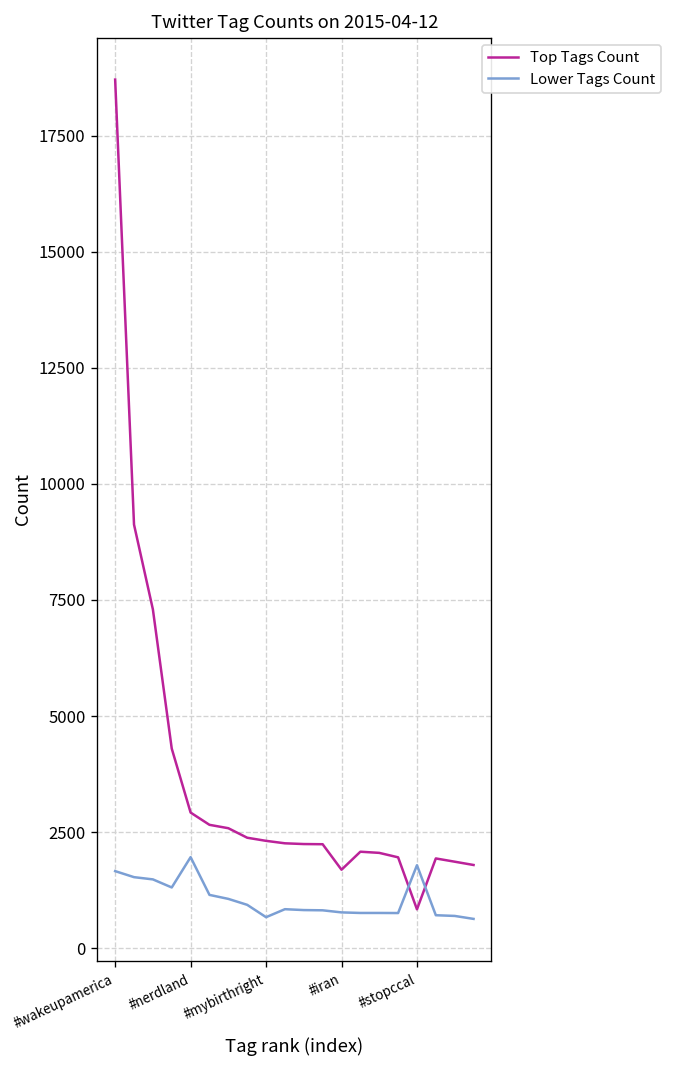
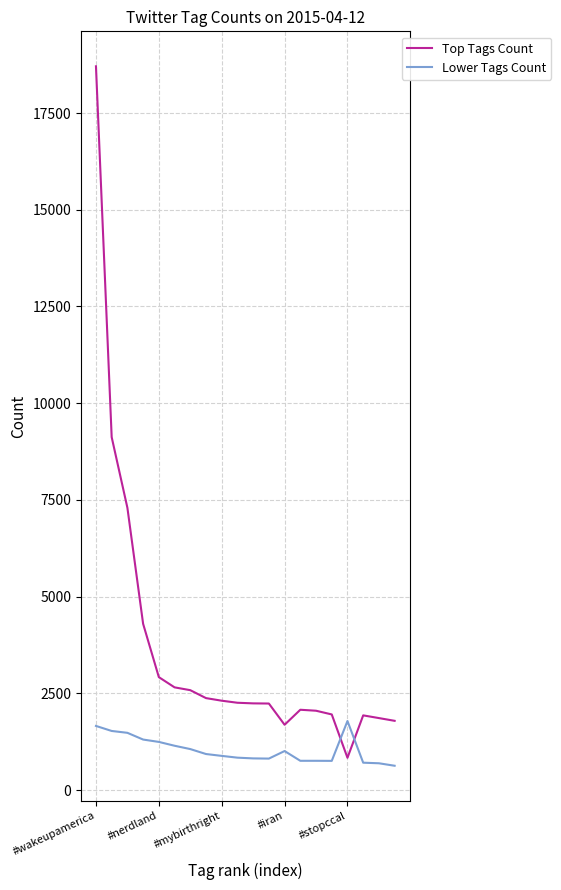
  {
    "Top Tags Count": {
      "#wakeupamerica": 18700,
      "#nerdland": 2900,
      "#mybirthright": 2300,
      "#iran": 1700,
      "#stopccal": 800
    },
    "Lower Tags Count": {
      "#wakeupamerica": 1700,
-     "#nerdland": 2000,
-     "#mybirthright": 700,
-     "#iran": 800,
+     "#nerdland": 1200,
+     "#mybirthright": 900,
+     "#iran": 1000,
      "#stopccal": 1800
    }
  }
